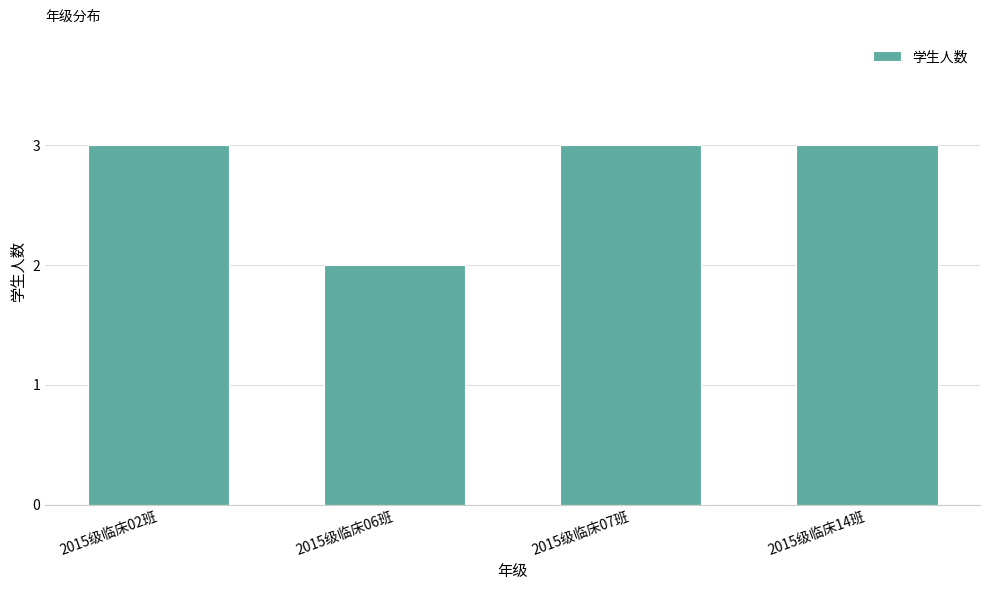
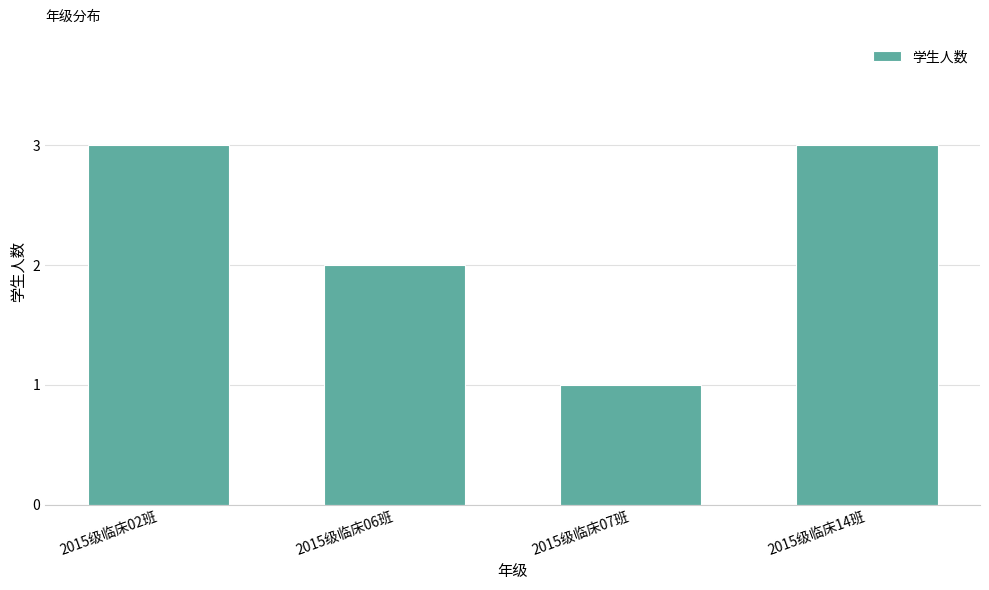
  {
    "2015级临床02班": 3,
    "2015级临床06班": 2,
-   "2015级临床07班": 3,
+   "2015级临床07班": 1,
    "2015级临床14班": 3
  }
